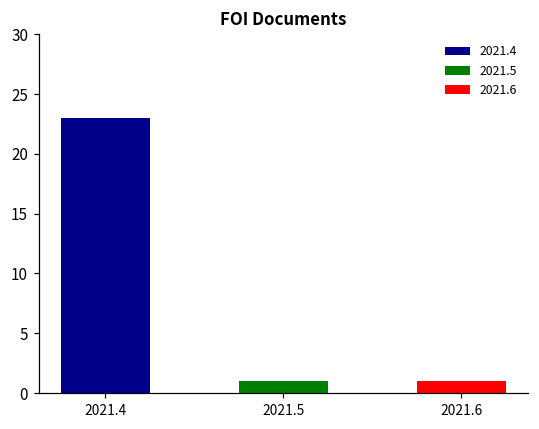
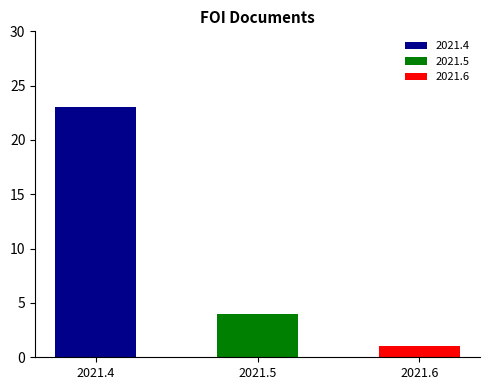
  {
    "2021.4": 23,
-   "2021.5": 1,
+   "2021.5": 4,
    "2021.6": 1
  }
